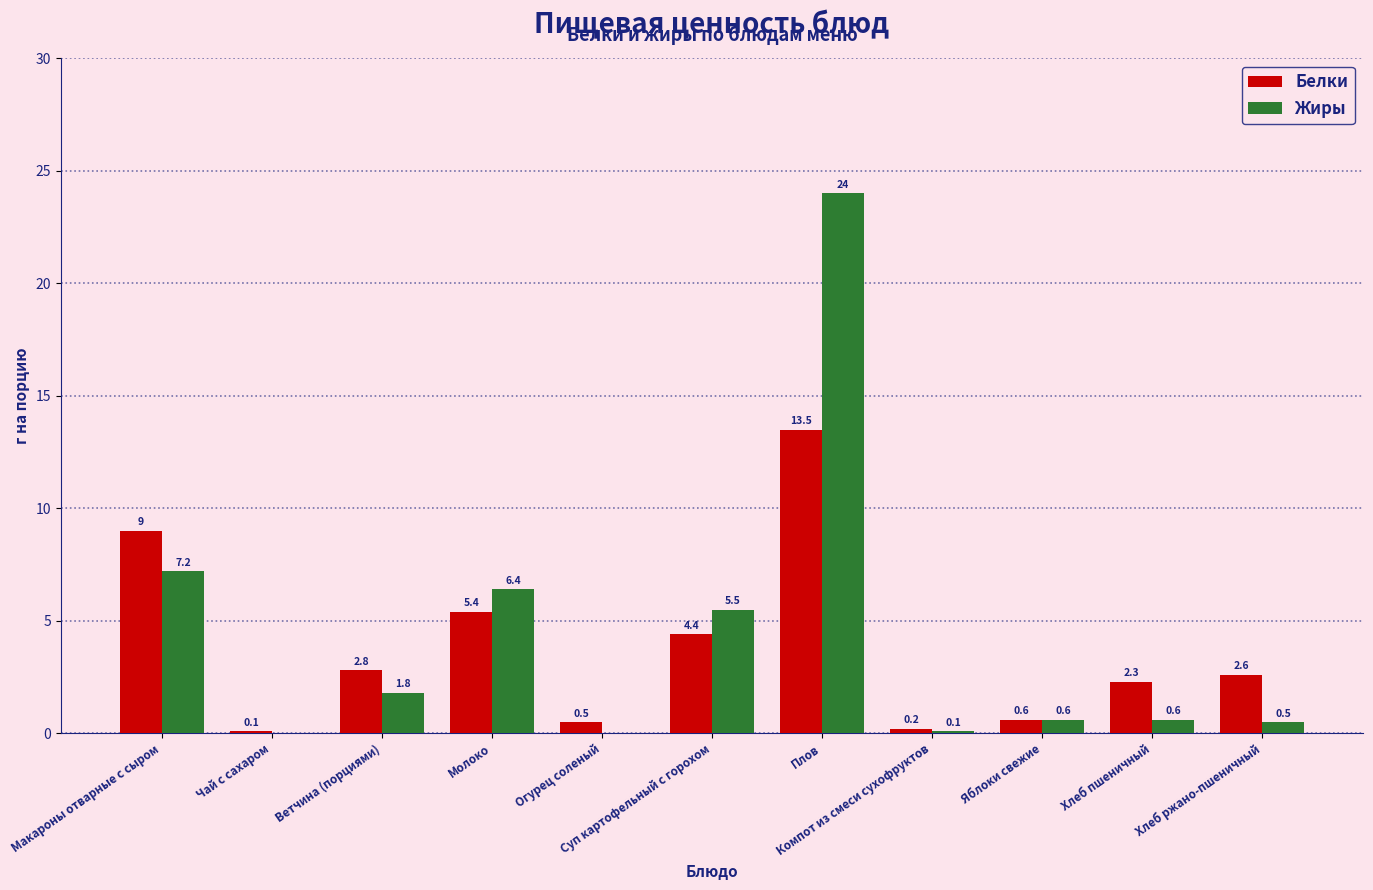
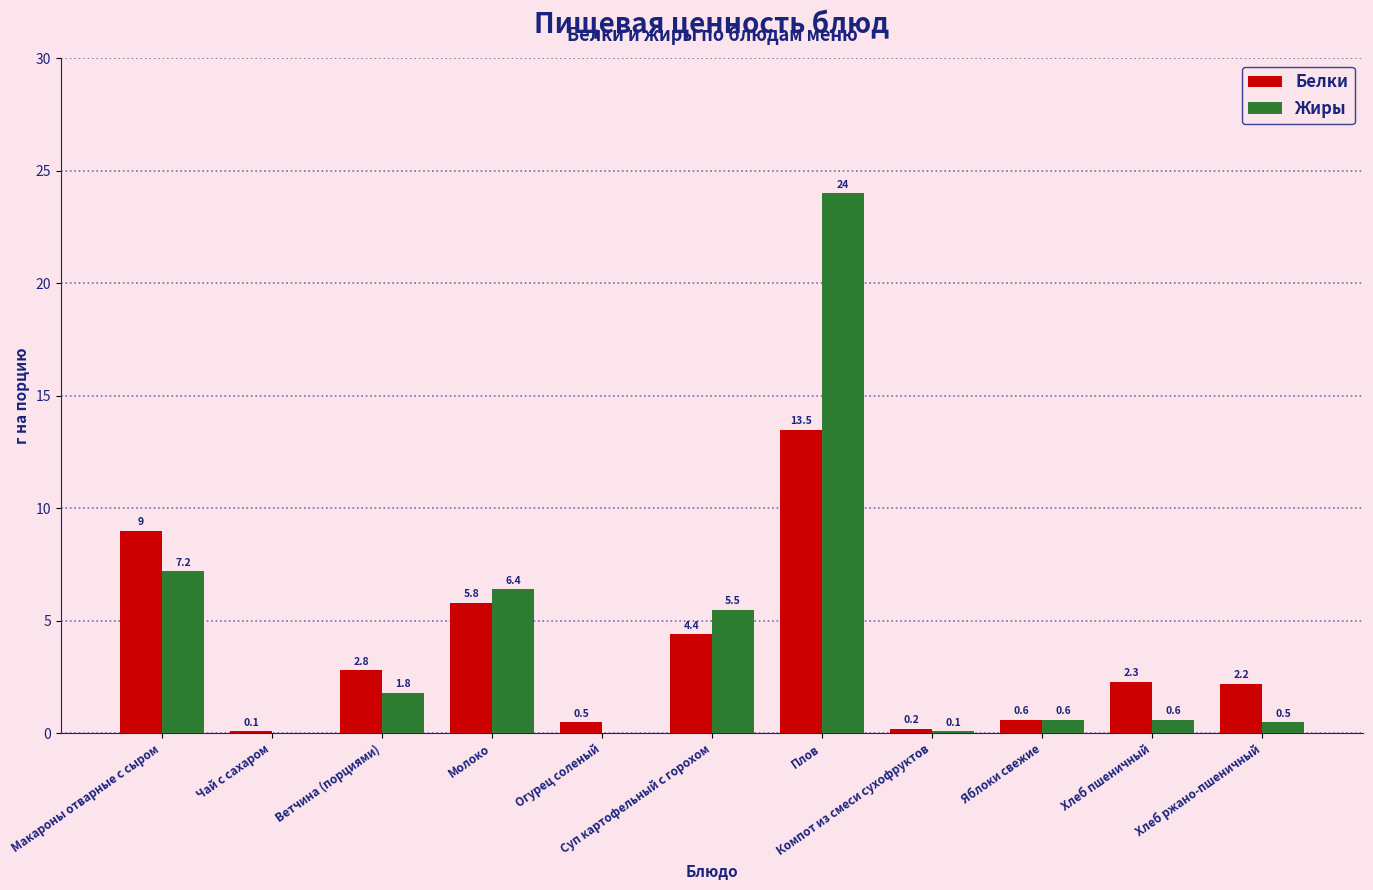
  {
    "Белки": {
      "Макароны отварные с сыром": 9,
      "Чай с сахаром": 0.1,
      "Ветчина (порциями)": 2.8,
-     "Молоко": 5.4,
+     "Молоко": 5.8,
      "Огурец соленый": 0.5,
      "Суп картофельный с горохом": 4.4,
      "Плов": 13.5,
      "Компот из смеси сухофруктов": 0.2,
      "Яблоки свежие": 0.6,
      "Хлеб пшеничный": 2.3,
-     "Хлеб ржано-пшеничный": 2.6
+     "Хлеб ржано-пшеничный": 2.2
    },
    "Жиры": {
      "Макароны отварные с сыром": 7.2,
      "Ветчина (порциями)": 1.8,
      "Молоко": 6.4,
      "Суп картофельный с горохом": 5.5,
      "Плов": 24,
      "Компот из смеси сухофруктов": 0.1,
      "Яблоки свежие": 0.6,
      "Хлеб пшеничный": 0.6,
      "Хлеб ржано-пшеничный": 0.5
    }
  }
